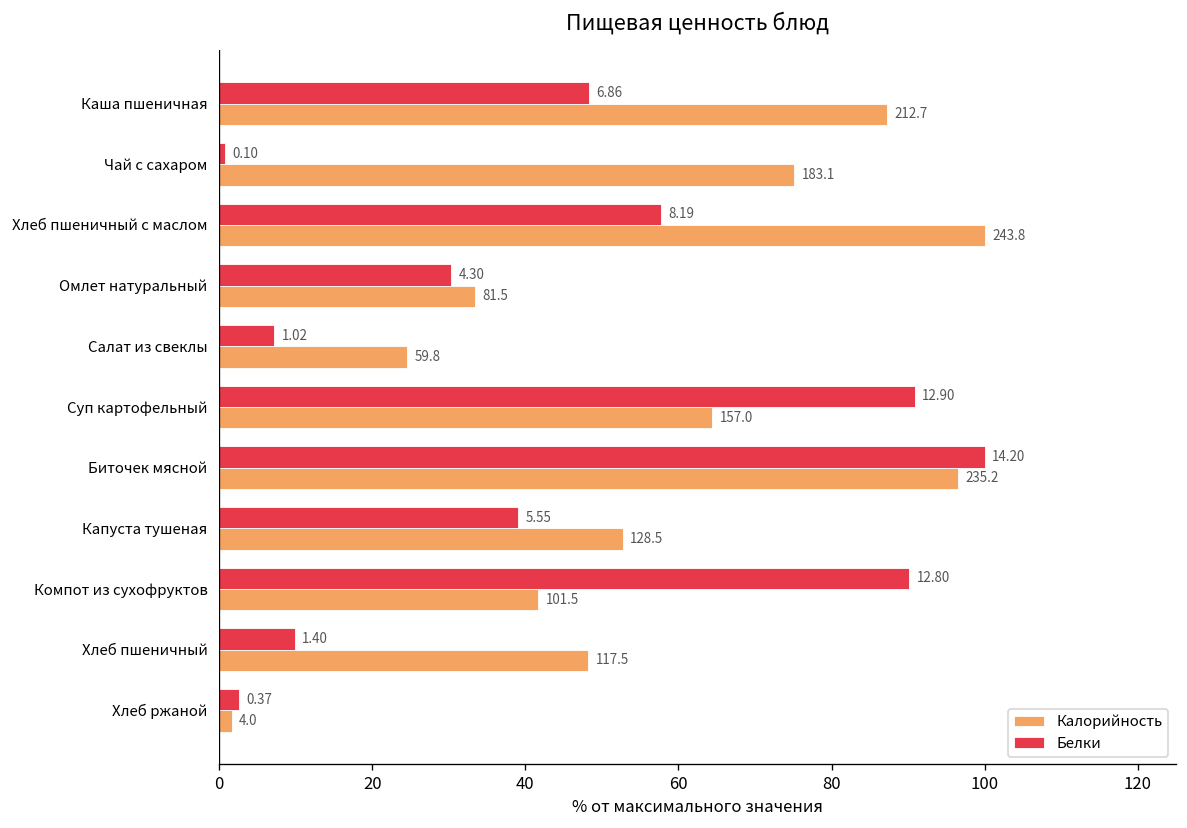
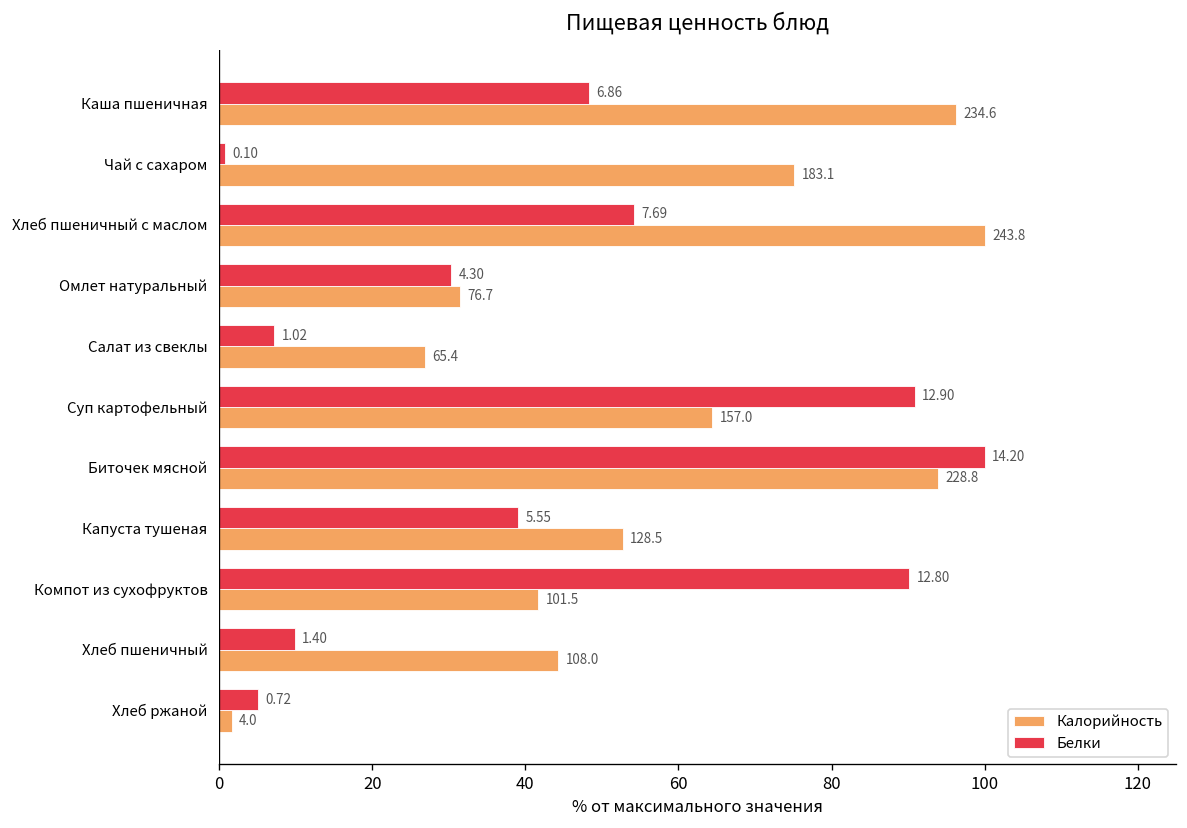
  {
    "Калорийность": {
-     "Каша пшеничная": 212.7,
-     "Омлет натуральный": 81.5,
-     "Салат из свеклы": 59.8,
-     "Биточек мясной": 235.2,
-     "Хлеб пшеничный": 117.5
+     "Каша пшеничная": 234.6,
+     "Омлет натуральный": 76.7,
+     "Салат из свеклы": 65.4,
+     "Биточек мясной": 228.8,
+     "Хлеб пшеничный": 108.0
    },
    "Белки": {
-     "Хлеб пшеничный с маслом": 8.19,
-     "Хлеб ржаной": 0.37
+     "Хлеб пшеничный с маслом": 7.69,
+     "Хлеб ржаной": 0.72
    }
  }
